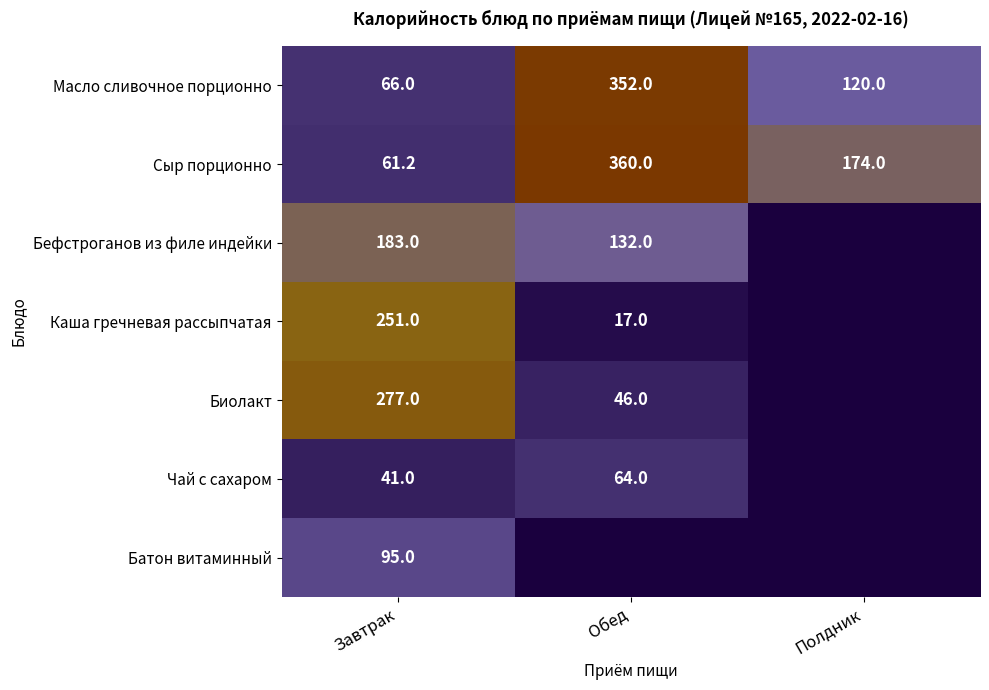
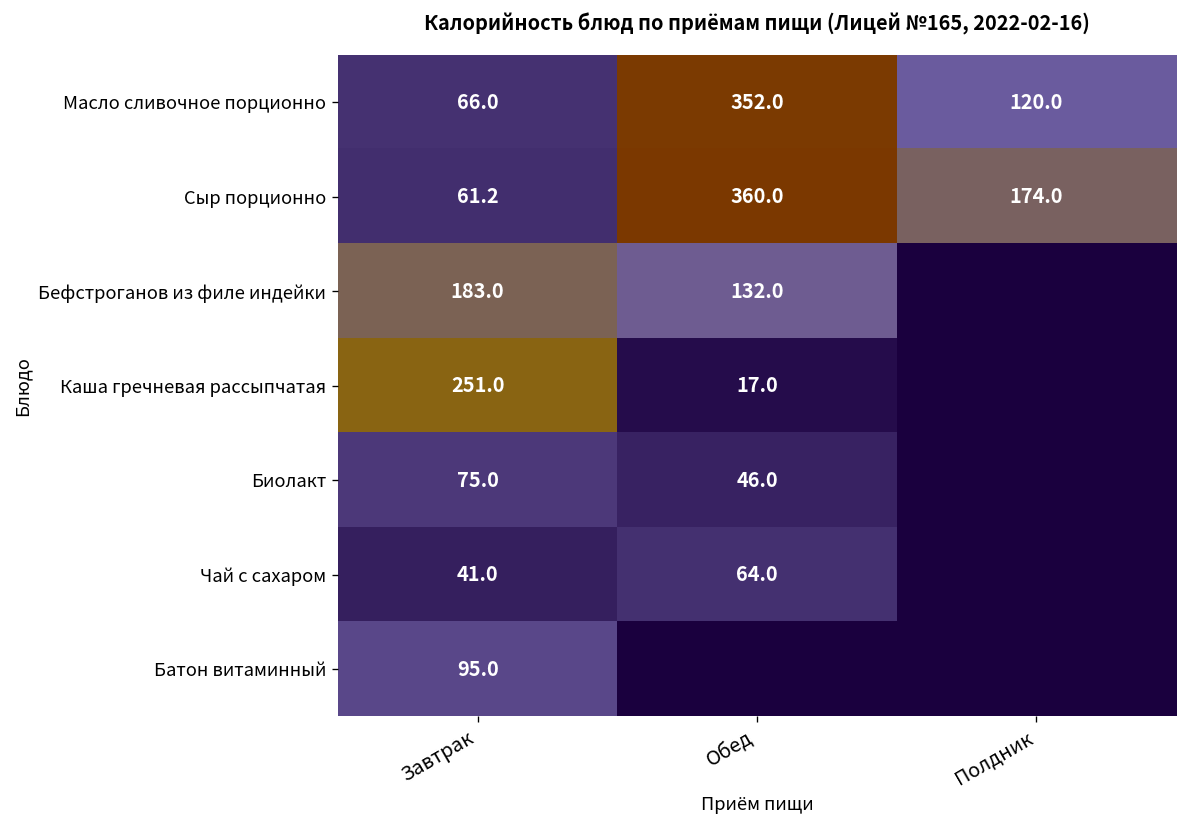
  {
    "Масло сливочное порционно": {
      "Завтрак": 66.0,
      "Обед": 352.0,
      "Полдник": 120.0
    },
    "Сыр порционно": {
      "Завтрак": 61.2,
      "Обед": 360.0,
      "Полдник": 174.0
    },
    "Бефстроганов из филе индейки": {
      "Завтрак": 183.0,
      "Обед": 132.0
    },
    "Каша гречневая рассыпчатая": {
      "Завтрак": 251.0,
      "Обед": 17.0
    },
    "Биолакт": {
-     "Завтрак": 277.0,
+     "Завтрак": 75.0,
      "Обед": 46.0
    },
    "Чай с сахаром": {
      "Завтрак": 41.0,
      "Обед": 64.0
    },
    "Батон витаминный": {
      "Завтрак": 95.0
    }
  }
